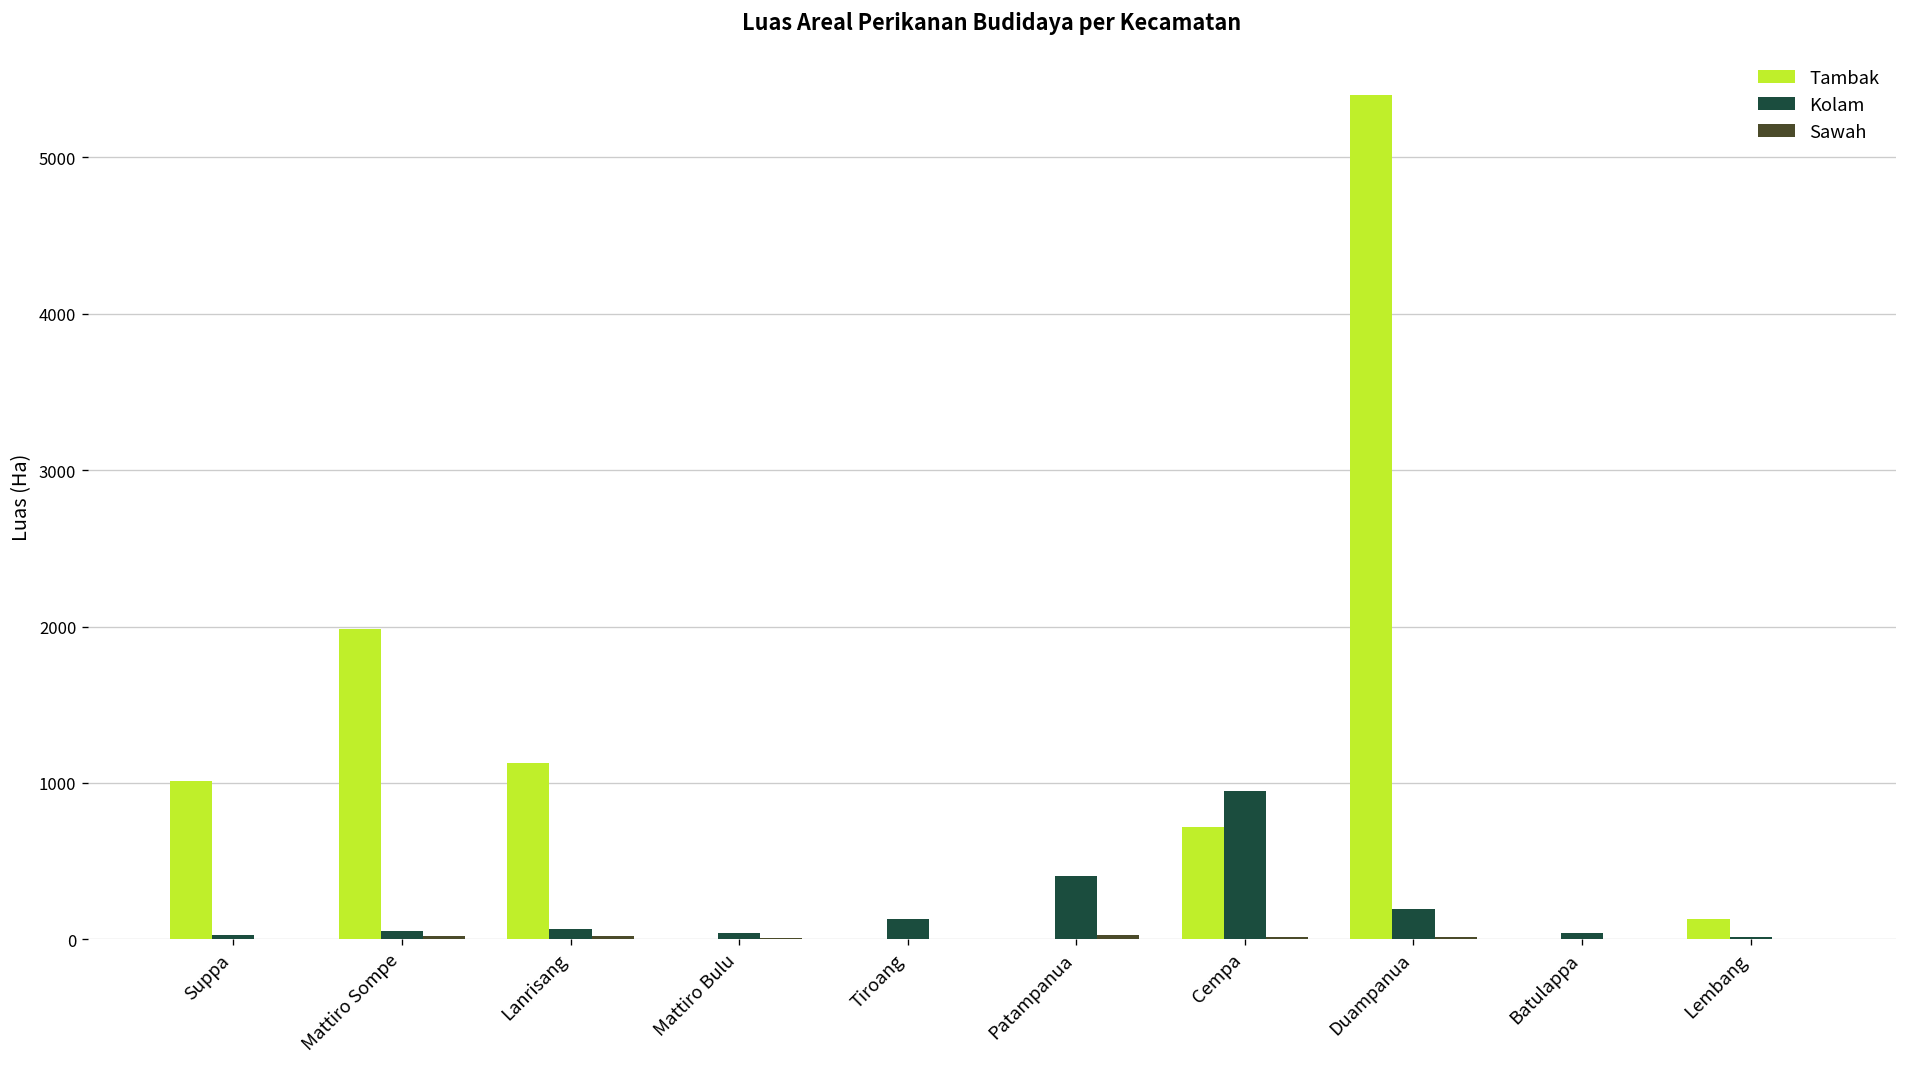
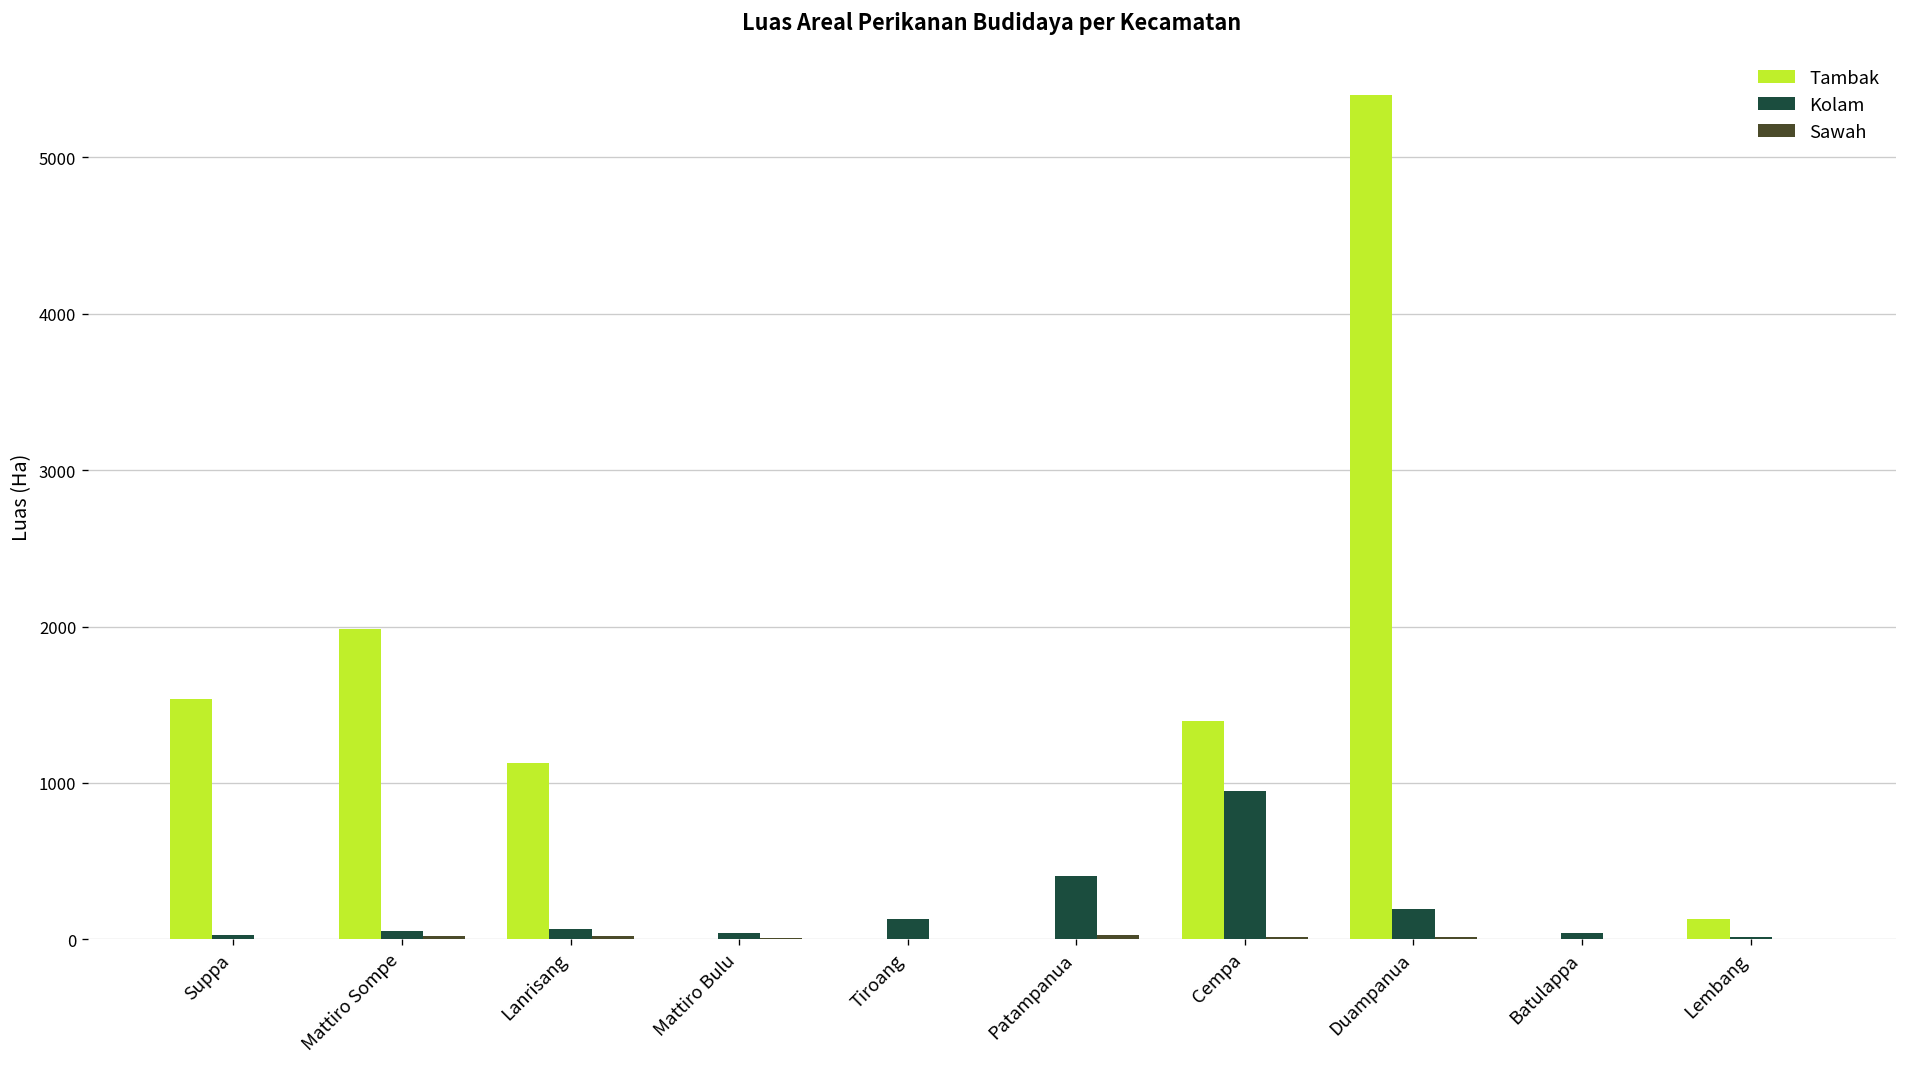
  {
    "Tambak": {
-     "Suppa": 1010,
+     "Suppa": 1540,
      "Mattiro Sompe": 1980,
      "Lanrisang": 1130,
      "Mattiro Bulu": 0,
      "Tiroang": 0,
      "Patampanua": 0,
-     "Cempa": 720,
+     "Cempa": 1390,
      "Duampanua": 5400,
      "Batulappa": 0,
      "Lembang": 130
    }
  }
